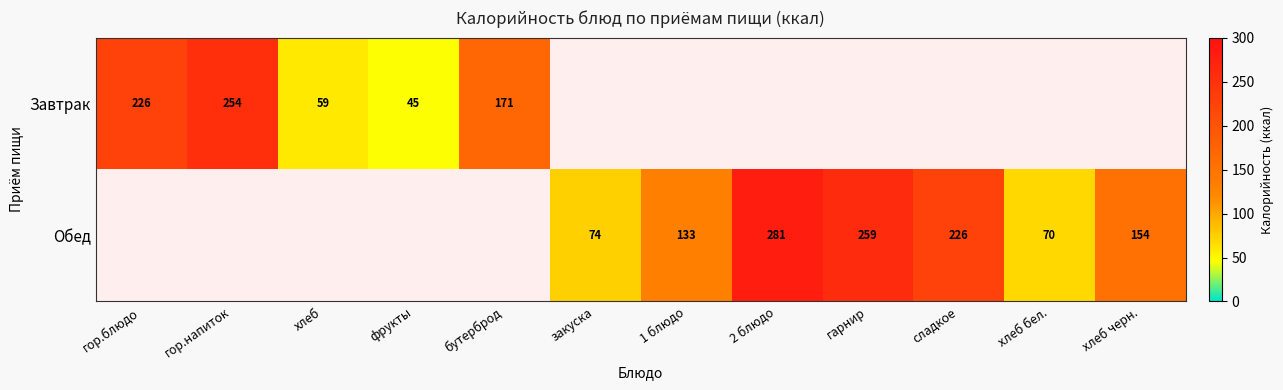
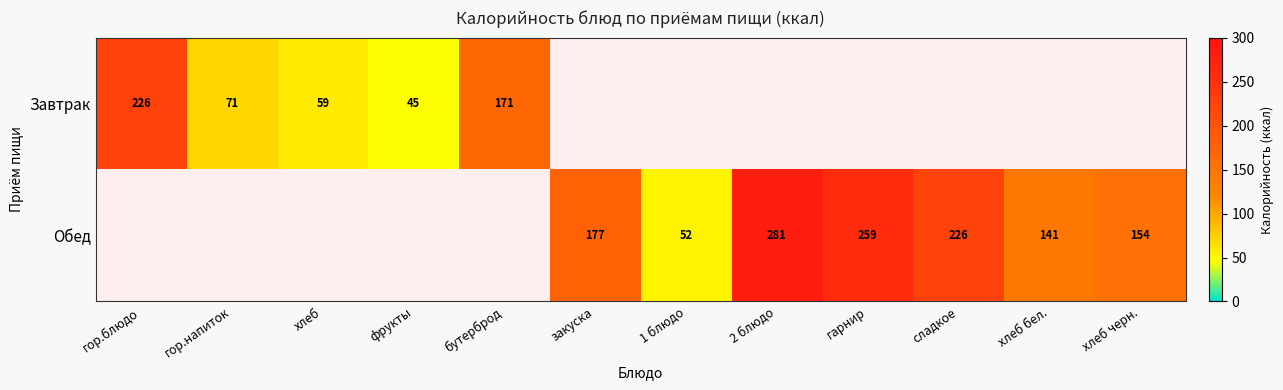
  {
    "Завтрак": {
      "гор.блюдо": 226,
-     "гор.напиток": 254,
+     "гор.напиток": 71,
      "хлеб": 59,
      "фрукты": 45,
      "бутерброд": 171
    },
    "Обед": {
-     "закуска": 74,
-     "1 блюдо": 133,
+     "закуска": 177,
+     "1 блюдо": 52,
      "2 блюдо": 281,
      "гарнир": 259,
      "сладкое": 226,
-     "хлеб бел.": 70,
+     "хлеб бел.": 141,
      "хлеб черн.": 154
    }
  }
